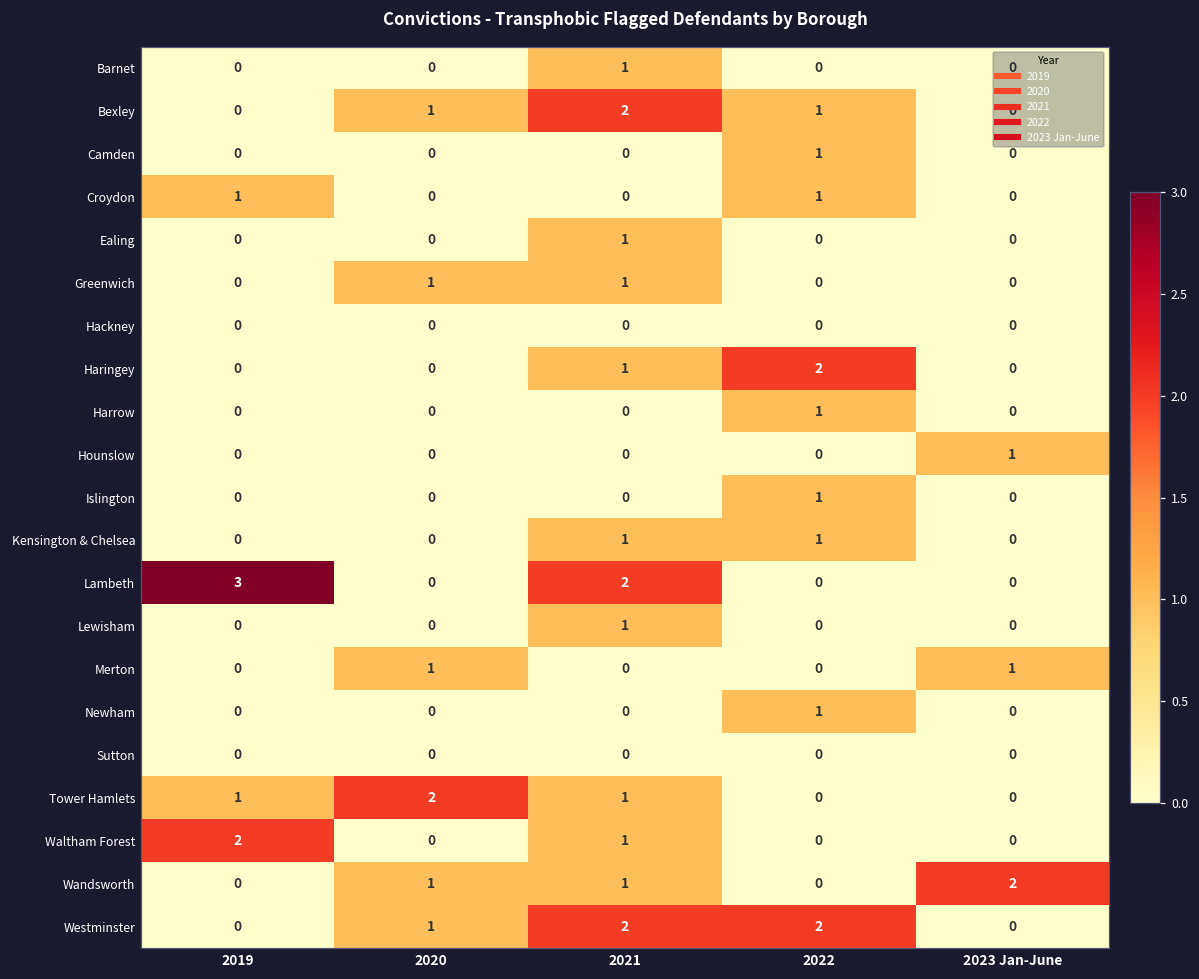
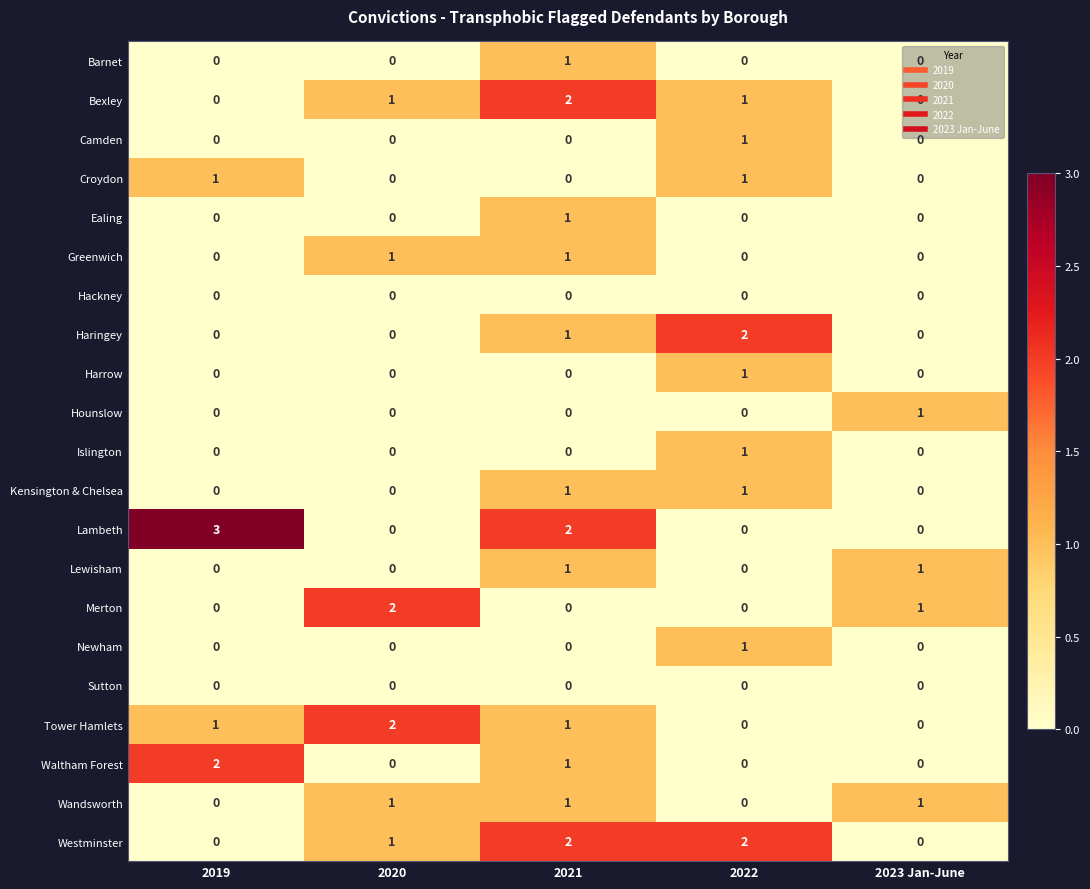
  {
    "Barnet": {
      "2019": 0,
      "2020": 0,
      "2021": 1,
      "2022": 0
    },
    "Bexley": {
      "2019": 0,
      "2020": 1,
      "2021": 2,
      "2022": 1
    },
    "Camden": {
      "2019": 0,
      "2020": 0,
      "2021": 0,
      "2022": 1
    },
    "Croydon": {
      "2019": 1,
      "2020": 0,
      "2021": 0,
      "2022": 1,
      "2023 Jan-June": 0
    },
    "Ealing": {
      "2019": 0,
      "2020": 0,
      "2021": 1,
      "2022": 0,
      "2023 Jan-June": 0
    },
    "Greenwich": {
      "2019": 0,
      "2020": 1,
      "2021": 1,
      "2022": 0,
      "2023 Jan-June": 0
    },
    "Hackney": {
      "2019": 0,
      "2020": 0,
      "2021": 0,
      "2022": 0,
      "2023 Jan-June": 0
    },
    "Haringey": {
      "2019": 0,
      "2020": 0,
      "2021": 1,
      "2022": 2,
      "2023 Jan-June": 0
    },
    "Harrow": {
      "2019": 0,
      "2020": 0,
      "2021": 0,
      "2022": 1,
      "2023 Jan-June": 0
    },
    "Hounslow": {
      "2019": 0,
      "2020": 0,
      "2021": 0,
      "2022": 0,
      "2023 Jan-June": 1
    },
    "Islington": {
      "2019": 0,
      "2020": 0,
      "2021": 0,
      "2022": 1,
      "2023 Jan-June": 0
    },
    "Kensington & Chelsea": {
      "2019": 0,
      "2020": 0,
      "2021": 1,
      "2022": 1,
      "2023 Jan-June": 0
    },
    "Lambeth": {
      "2019": 3,
      "2020": 0,
      "2021": 2,
      "2022": 0,
      "2023 Jan-June": 0
    },
    "Lewisham": {
      "2019": 0,
      "2020": 0,
      "2021": 1,
      "2022": 0,
-     "2023 Jan-June": 0
+     "2023 Jan-June": 1
    },
    "Merton": {
      "2019": 0,
-     "2020": 1,
+     "2020": 2,
      "2021": 0,
      "2022": 0,
      "2023 Jan-June": 1
    },
    "Newham": {
      "2019": 0,
      "2020": 0,
      "2021": 0,
      "2022": 1,
      "2023 Jan-June": 0
    },
    "Sutton": {
      "2019": 0,
      "2020": 0,
      "2021": 0,
      "2022": 0,
      "2023 Jan-June": 0
    },
    "Tower Hamlets": {
      "2019": 1,
      "2020": 2,
      "2021": 1,
      "2022": 0,
      "2023 Jan-June": 0
    },
    "Waltham Forest": {
      "2019": 2,
      "2020": 0,
      "2021": 1,
      "2022": 0,
      "2023 Jan-June": 0
    },
    "Wandsworth": {
      "2019": 0,
      "2020": 1,
      "2021": 1,
      "2022": 0,
-     "2023 Jan-June": 2
+     "2023 Jan-June": 1
    },
    "Westminster": {
      "2019": 0,
      "2020": 1,
      "2021": 2,
      "2022": 2,
      "2023 Jan-June": 0
    }
  }
